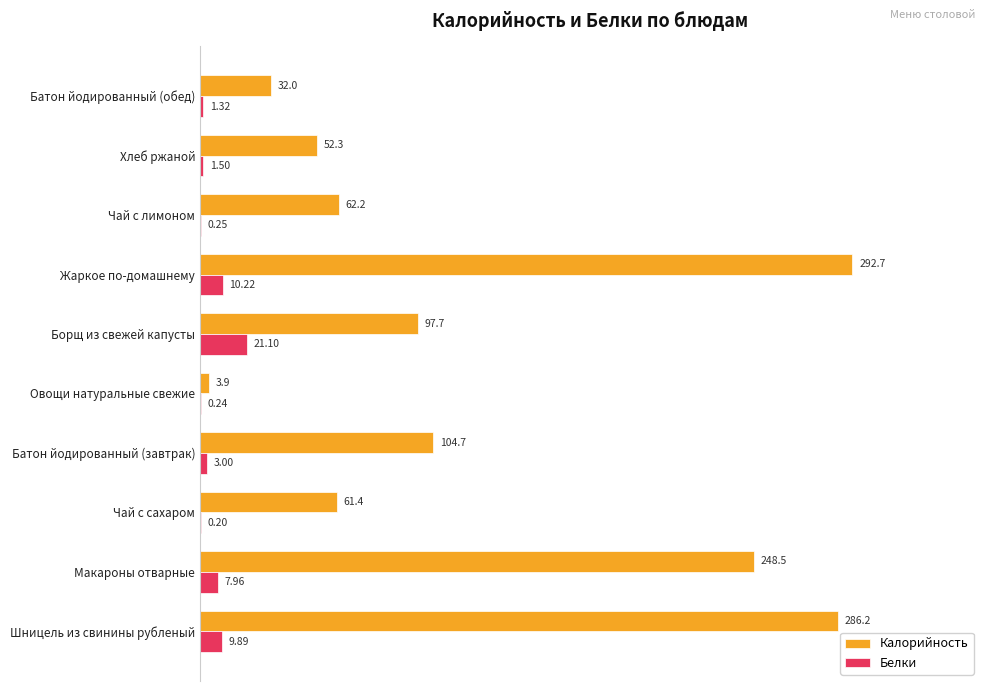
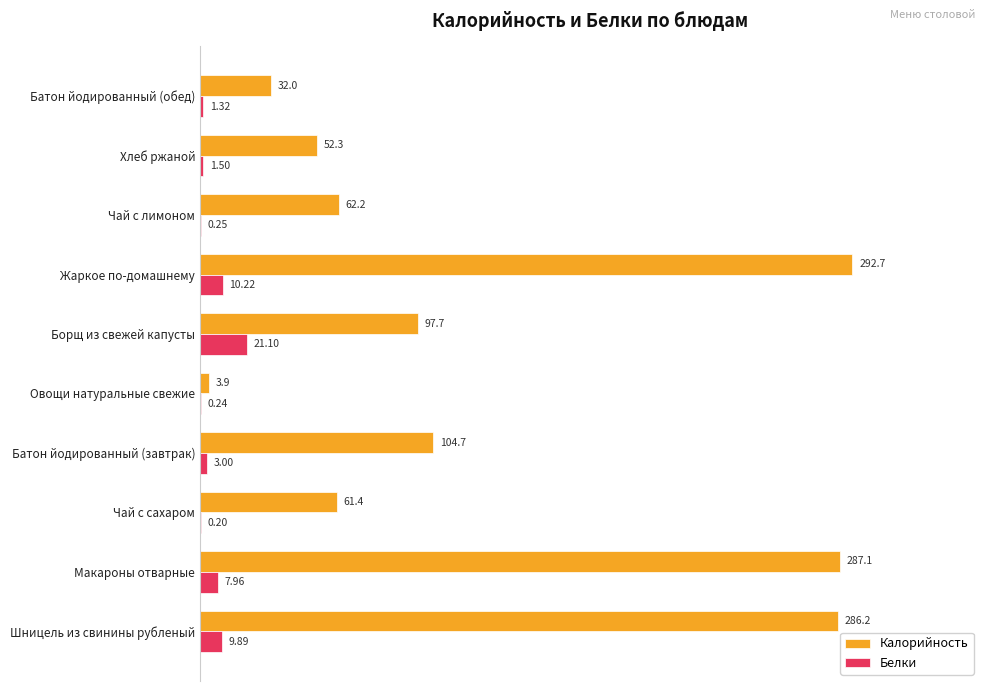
  {
    "Калорийность": {
      "Батон йодированный (обед)": 32.0,
      "Хлеб ржаной": 52.3,
      "Чай с лимоном": 62.2,
      "Жаркое по-домашнему": 292.7,
      "Борщ из свежей капусты": 97.7,
      "Овощи натуральные свежие": 3.9,
      "Батон йодированный (завтрак)": 104.7,
      "Чай с сахаром": 61.4,
-     "Макароны отварные": 248.5,
+     "Макароны отварные": 287.1,
      "Шницель из свинины рубленый": 286.2
    },
    "Белки": {
      "Батон йодированный (обед)": 1.32,
      "Хлеб ржаной": 1.50,
      "Чай с лимоном": 0.25,
      "Жаркое по-домашнему": 10.22,
      "Борщ из свежей капусты": 21.10,
      "Овощи натуральные свежие": 0.24,
      "Батон йодированный (завтрак)": 3.00,
      "Чай с сахаром": 0.20,
      "Макароны отварные": 7.96,
      "Шницель из свинины рубленый": 9.89
    }
  }
